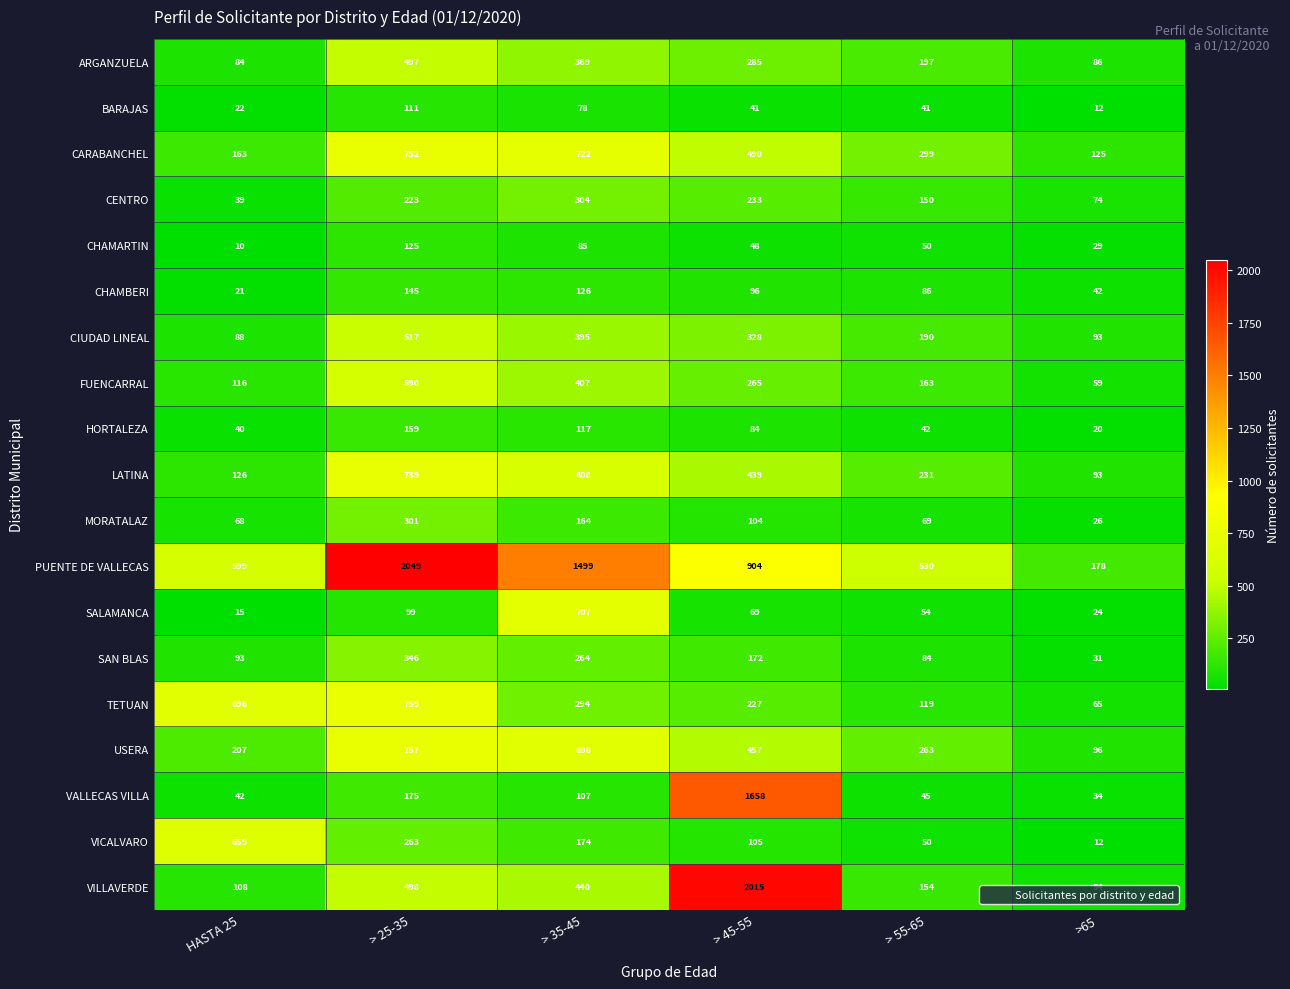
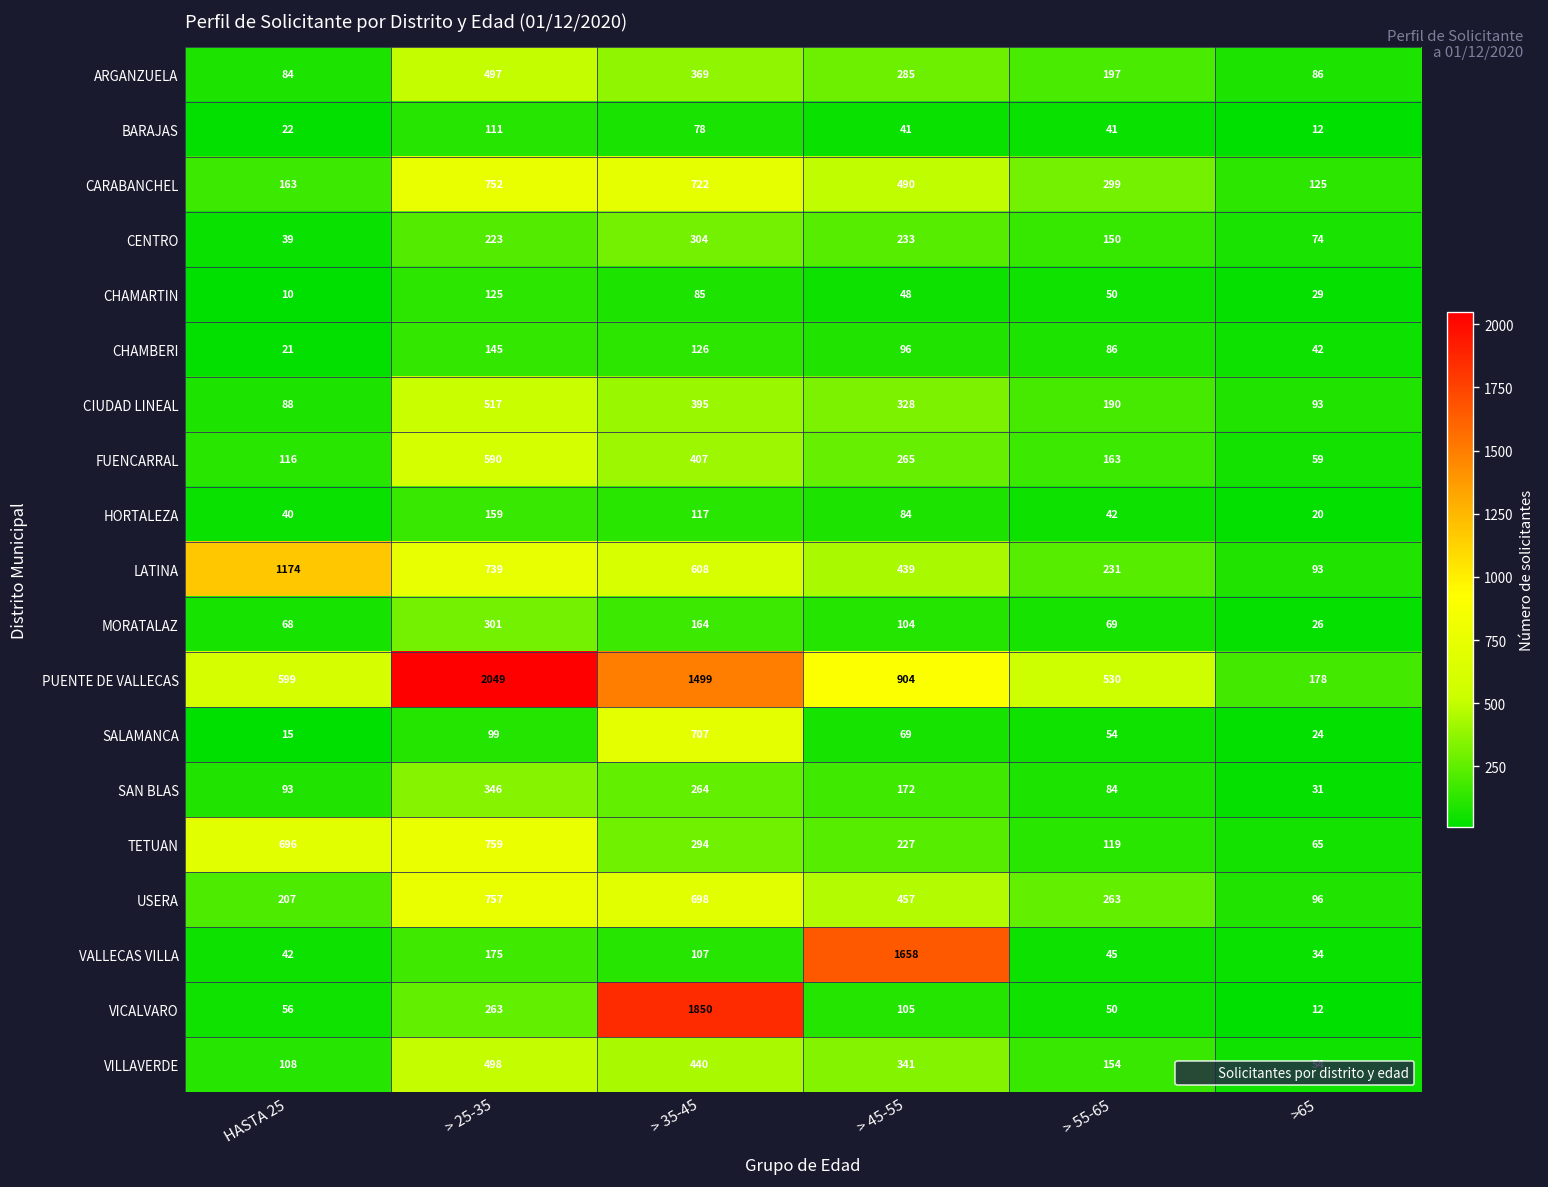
  {
    "ARGANZUELA": {
      "HASTA 25": 84,
      "> 25-35": 497,
      "> 35-45": 369,
      "> 45-55": 285,
      "> 55-65": 197,
      ">65": 86
    },
    "BARAJAS": {
      "HASTA 25": 22,
      "> 25-35": 111,
      "> 35-45": 78,
      "> 45-55": 41,
      "> 55-65": 41,
      ">65": 12
    },
    "CARABANCHEL": {
      "HASTA 25": 163,
      "> 25-35": 752,
      "> 35-45": 722,
      "> 45-55": 490,
      "> 55-65": 299,
      ">65": 125
    },
    "CENTRO": {
      "HASTA 25": 39,
      "> 25-35": 223,
      "> 35-45": 304,
      "> 45-55": 233,
      "> 55-65": 150,
      ">65": 74
    },
    "CHAMARTIN": {
      "HASTA 25": 10,
      "> 25-35": 125,
      "> 35-45": 85,
      "> 45-55": 48,
      "> 55-65": 50,
      ">65": 29
    },
    "CHAMBERI": {
      "HASTA 25": 21,
      "> 25-35": 145,
      "> 35-45": 126,
      "> 45-55": 96,
      "> 55-65": 86,
      ">65": 42
    },
    "CIUDAD LINEAL": {
      "HASTA 25": 88,
      "> 25-35": 517,
      "> 35-45": 395,
      "> 45-55": 328,
      "> 55-65": 190,
      ">65": 93
    },
    "FUENCARRAL": {
      "HASTA 25": 116,
      "> 25-35": 590,
      "> 35-45": 407,
      "> 45-55": 265,
      "> 55-65": 163,
      ">65": 59
    },
    "HORTALEZA": {
      "HASTA 25": 40,
      "> 25-35": 159,
      "> 35-45": 117,
      "> 45-55": 84,
      "> 55-65": 42,
      ">65": 20
    },
    "LATINA": {
-     "HASTA 25": 126,
+     "HASTA 25": 1174,
      "> 25-35": 739,
      "> 35-45": 608,
      "> 45-55": 439,
      "> 55-65": 231,
      ">65": 93
    },
    "MORATALAZ": {
      "HASTA 25": 68,
      "> 25-35": 301,
      "> 35-45": 164,
      "> 45-55": 104,
      "> 55-65": 69,
      ">65": 26
    },
    "PUENTE DE VALLECAS": {
      "HASTA 25": 599,
      "> 25-35": 2049,
      "> 35-45": 1499,
      "> 45-55": 904,
      "> 55-65": 530,
      ">65": 178
    },
    "SALAMANCA": {
      "HASTA 25": 15,
      "> 25-35": 99,
      "> 35-45": 707,
      "> 45-55": 69,
      "> 55-65": 54,
      ">65": 24
    },
    "SAN BLAS": {
      "HASTA 25": 93,
      "> 25-35": 346,
      "> 35-45": 264,
      "> 45-55": 172,
      "> 55-65": 84,
      ">65": 31
    },
    "TETUAN": {
      "HASTA 25": 696,
      "> 25-35": 759,
      "> 35-45": 294,
      "> 45-55": 227,
      "> 55-65": 119,
      ">65": 65
    },
    "USERA": {
      "HASTA 25": 207,
      "> 25-35": 757,
      "> 35-45": 698,
      "> 45-55": 457,
      "> 55-65": 263,
      ">65": 96
    },
    "VALLECAS VILLA": {
      "HASTA 25": 42,
      "> 25-35": 175,
      "> 35-45": 107,
      "> 45-55": 1658,
      "> 55-65": 45,
      ">65": 34
    },
    "VICALVARO": {
-     "HASTA 25": 659,
+     "HASTA 25": 56,
      "> 25-35": 263,
-     "> 35-45": 174,
+     "> 35-45": 1850,
      "> 45-55": 105,
      "> 55-65": 50,
      ">65": 12
    },
    "VILLAVERDE": {
      "HASTA 25": 108,
      "> 25-35": 498,
      "> 35-45": 440,
-     "> 45-55": 2015,
+     "> 45-55": 341,
      "> 55-65": 154
    }
  }
